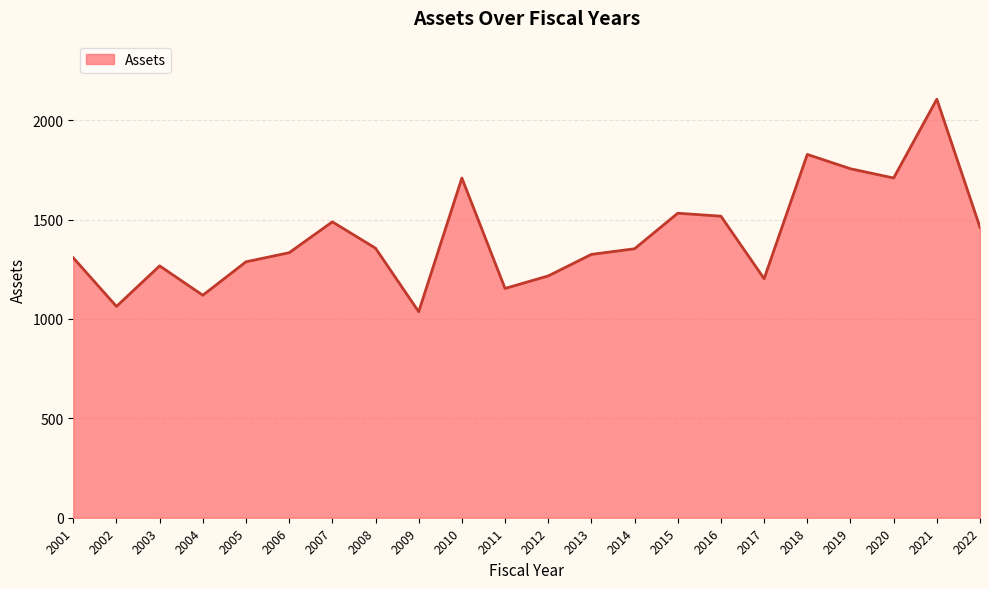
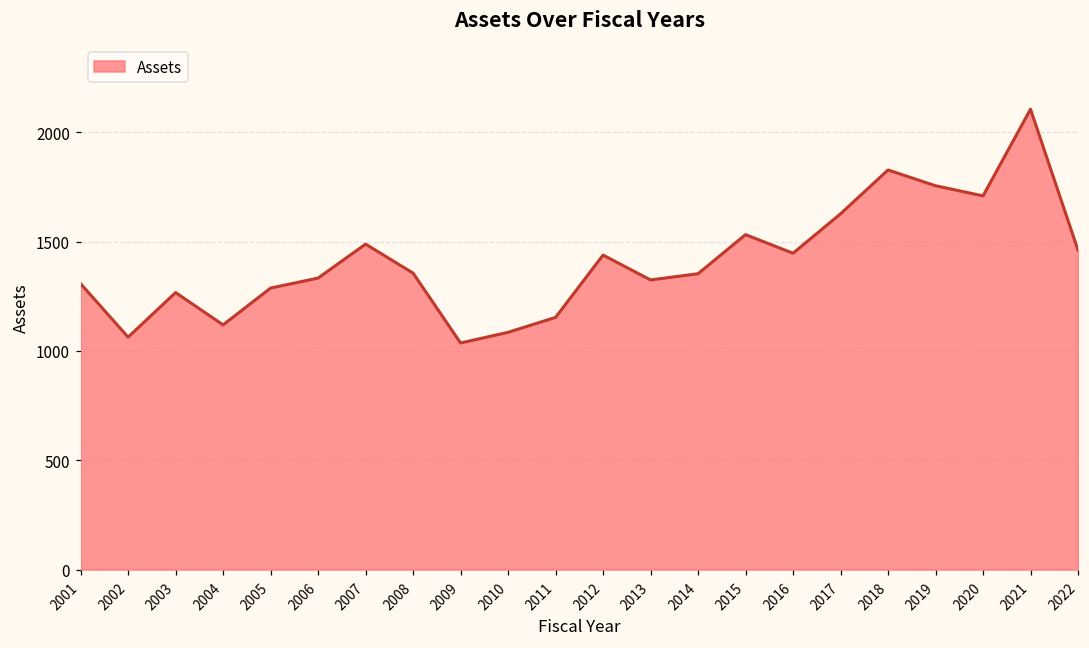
  {
    "2001": 1310,
    "2002": 1060,
    "2003": 1270,
    "2004": 1120,
    "2005": 1290,
    "2006": 1330,
    "2007": 1490,
    "2008": 1360,
    "2009": 1040,
-   "2010": 1710,
+   "2010": 1090,
    "2011": 1150,
-   "2012": 1220,
+   "2012": 1440,
    "2013": 1320,
    "2014": 1350,
    "2015": 1530,
-   "2016": 1520,
-   "2017": 1200,
+   "2016": 1450,
+   "2017": 1630,
    "2018": 1830,
    "2019": 1760,
    "2020": 1710,
    "2021": 2110,
    "2022": 1460
  }
